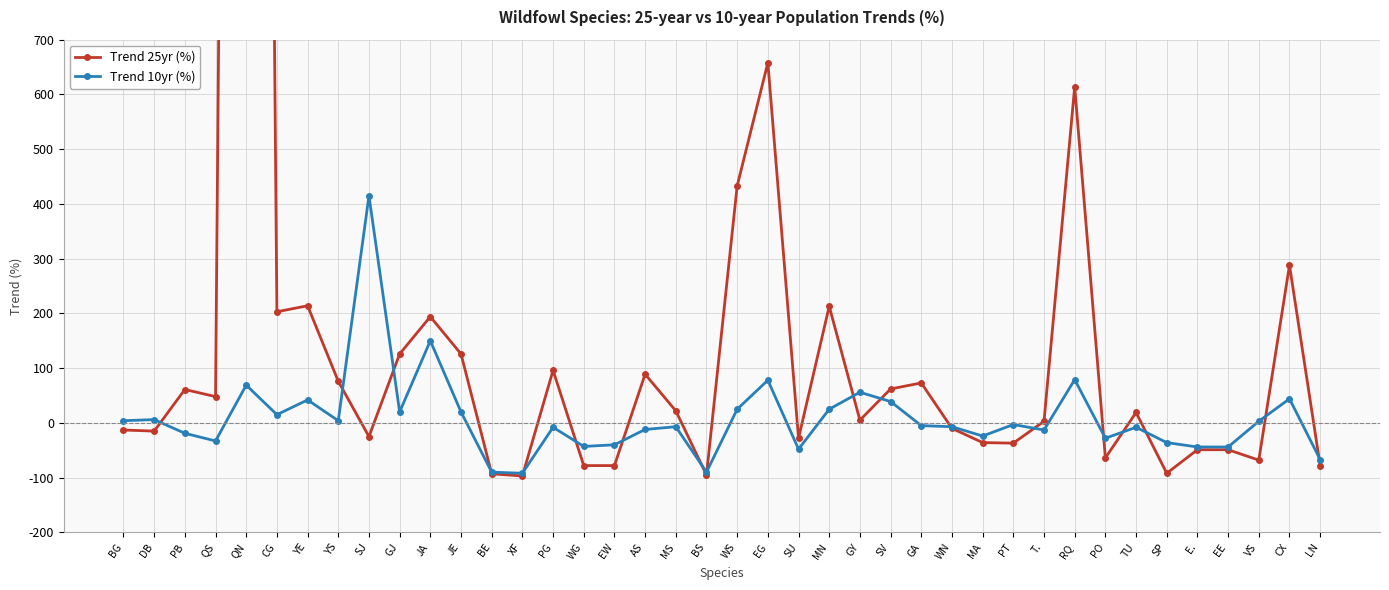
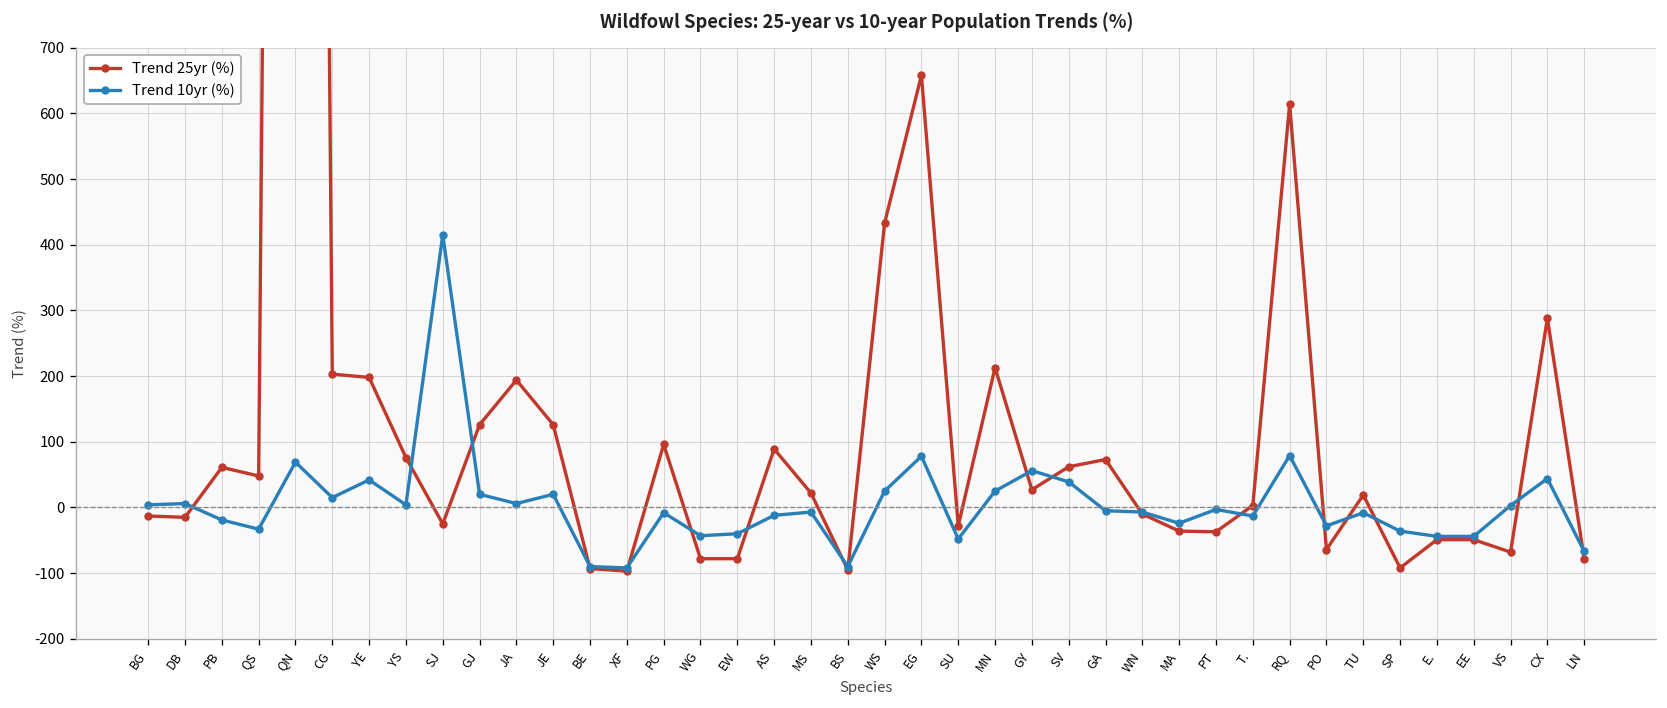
  {
    "Trend 25yr (%)": {
      "BG": -10,
      "DB": -20,
      "PB": 60,
      "QS": 50,
      "CG": 200,
-     "YE": 210,
+     "YE": 200,
      "YS": 80,
      "SJ": -30,
      "GJ": 130,
      "JA": 190,
      "JE": 130,
      "XF": -100,
      "PG": 100,
      "WG": -80,
      "EW": -80,
      "AS": 90,
      "MS": 20,
      "BS": -100,
      "WS": 430,
      "EG": 660,
      "SU": -30,
      "MN": 210,
-     "GY": 10,
+     "GY": 30,
      "SV": 60,
      "GA": 70,
      "MA": -40,
      "PT": -40,
      "T.": 0,
      "RQ": 610,
      "PO": -60,
      "TU": 20,
      "SP": -90,
      "E.": -50,
      "EE": -50,
      "VS": -70,
      "CX": 290,
      "LN": -80
    },
    "Trend 10yr (%)": {
      "BG": 0,
      "DB": 10,
      "PB": -20,
      "QS": -30,
      "QN": 70,
      "CG": 20,
      "YE": 40,
      "YS": 0,
      "SJ": 420,
      "GJ": 20,
-     "JA": 150,
+     "JA": 10,
      "JE": 20,
      "XF": -90,
      "PG": -10,
      "WG": -40,
      "EW": -40,
      "AS": -10,
      "MS": -10,
      "BS": -90,
      "WS": 30,
      "EG": 80,
      "SU": -50,
      "MN": 30,
      "GY": 60,
      "SV": 40,
      "GA": -10,
      "MA": -20,
      "PT": 0,
      "T.": -10,
      "RQ": 80,
      "PO": -30,
      "TU": -10,
      "SP": -40,
      "E.": -40,
      "EE": -40,
      "VS": 0,
      "CX": 40,
      "LN": -70
    }
  }
